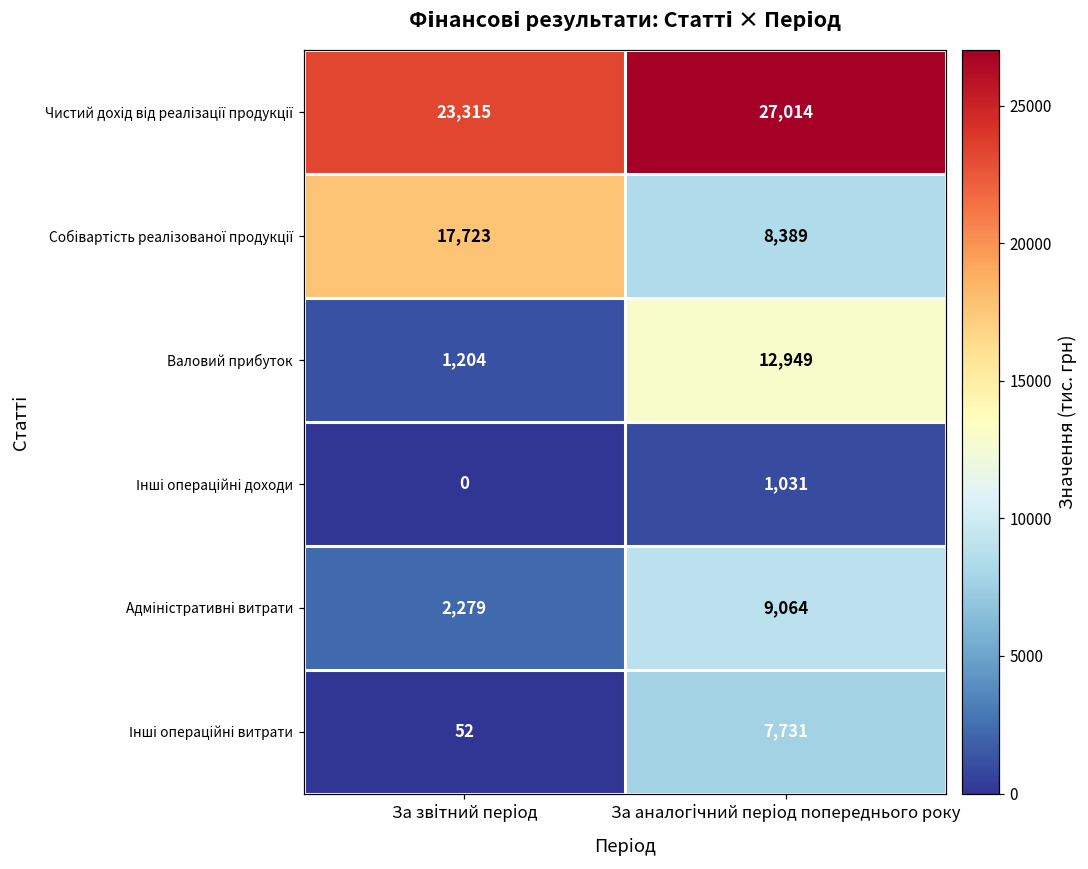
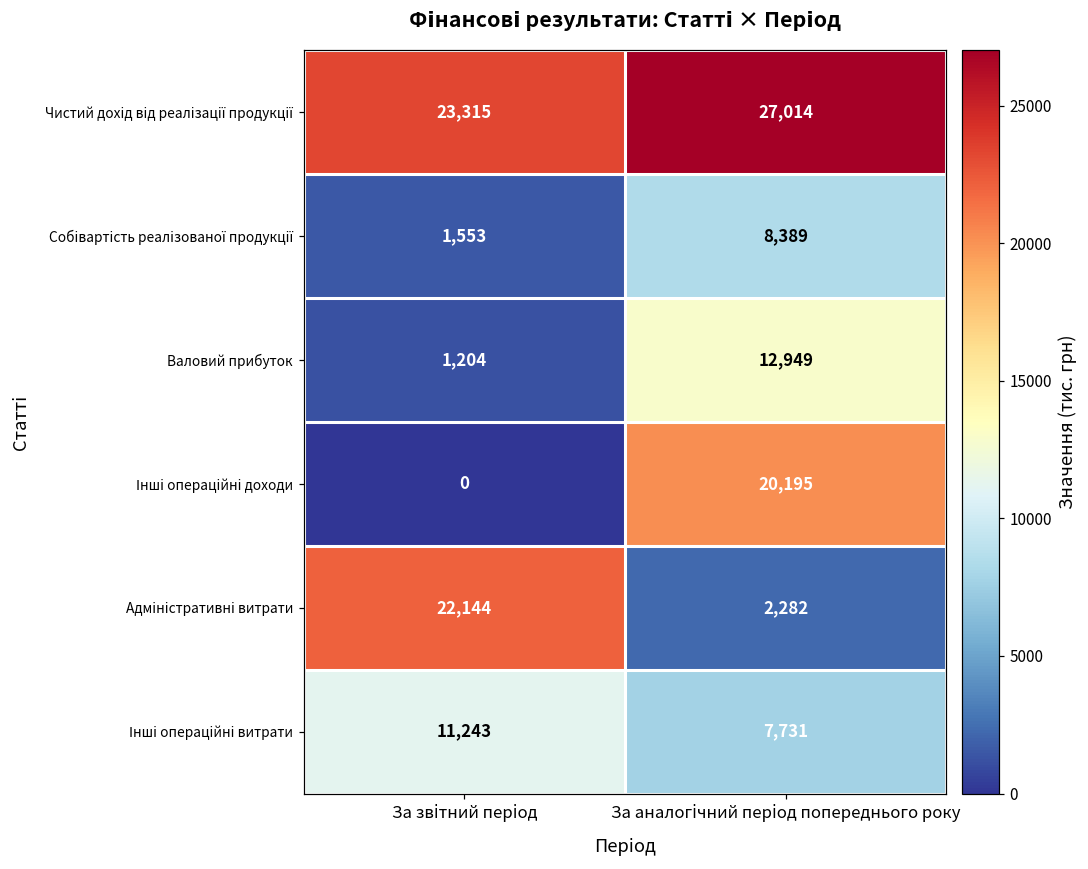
  {
    "Чистий дохід від реалізації продукції": {
      "За звітний період": "23,315",
      "За аналогічний період попереднього року": "27,014"
    },
    "Собівартість реалізованої продукції": {
-     "За звітний період": "17,723",
+     "За звітний період": "1,553",
      "За аналогічний період попереднього року": "8,389"
    },
    "Валовий прибуток": {
      "За звітний період": "1,204",
      "За аналогічний період попереднього року": "12,949"
    },
    "Інші операційні доходи": {
      "За звітний період": "0",
-     "За аналогічний період попереднього року": "1,031"
+     "За аналогічний період попереднього року": "20,195"
    },
    "Адміністративні витрати": {
-     "За звітний період": "2,279",
-     "За аналогічний період попереднього року": "9,064"
+     "За звітний період": "22,144",
+     "За аналогічний період попереднього року": "2,282"
    },
    "Інші операційні витрати": {
-     "За звітний період": "52",
+     "За звітний період": "11,243",
      "За аналогічний період попереднього року": "7,731"
    }
  }
